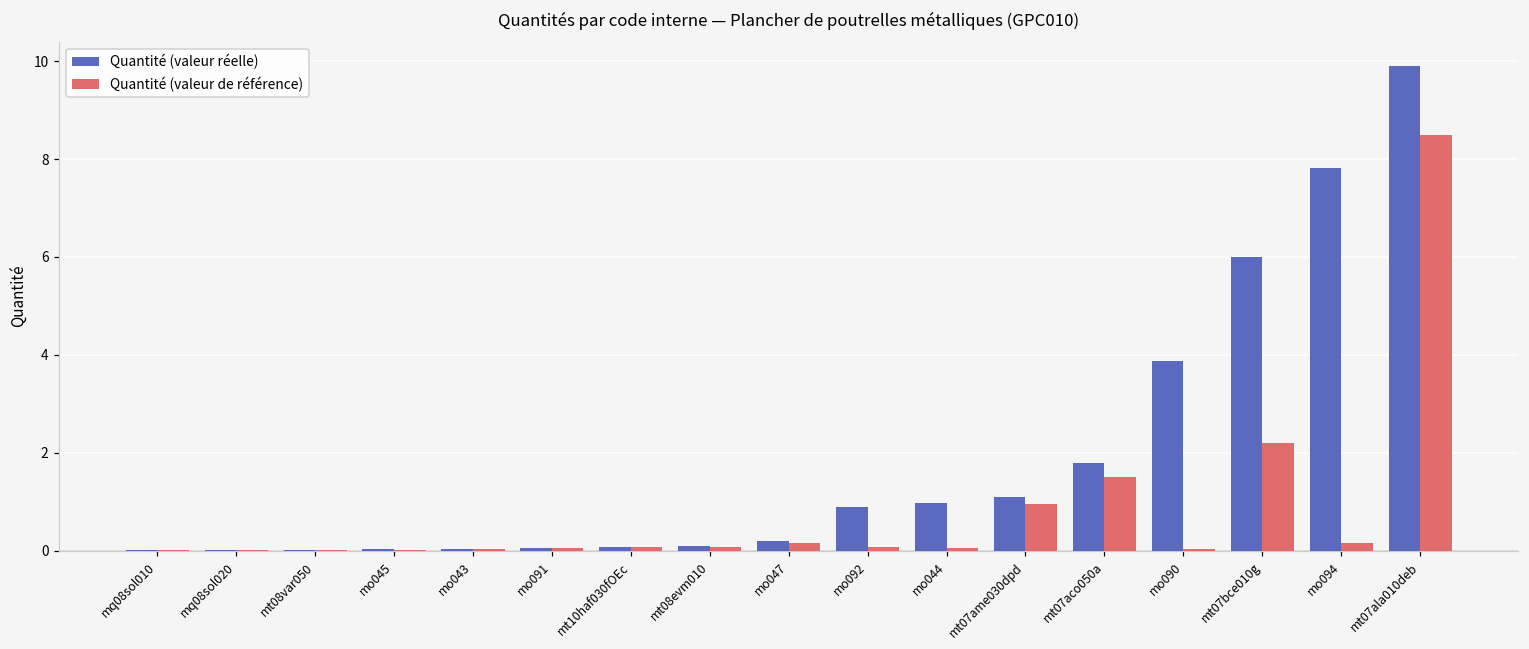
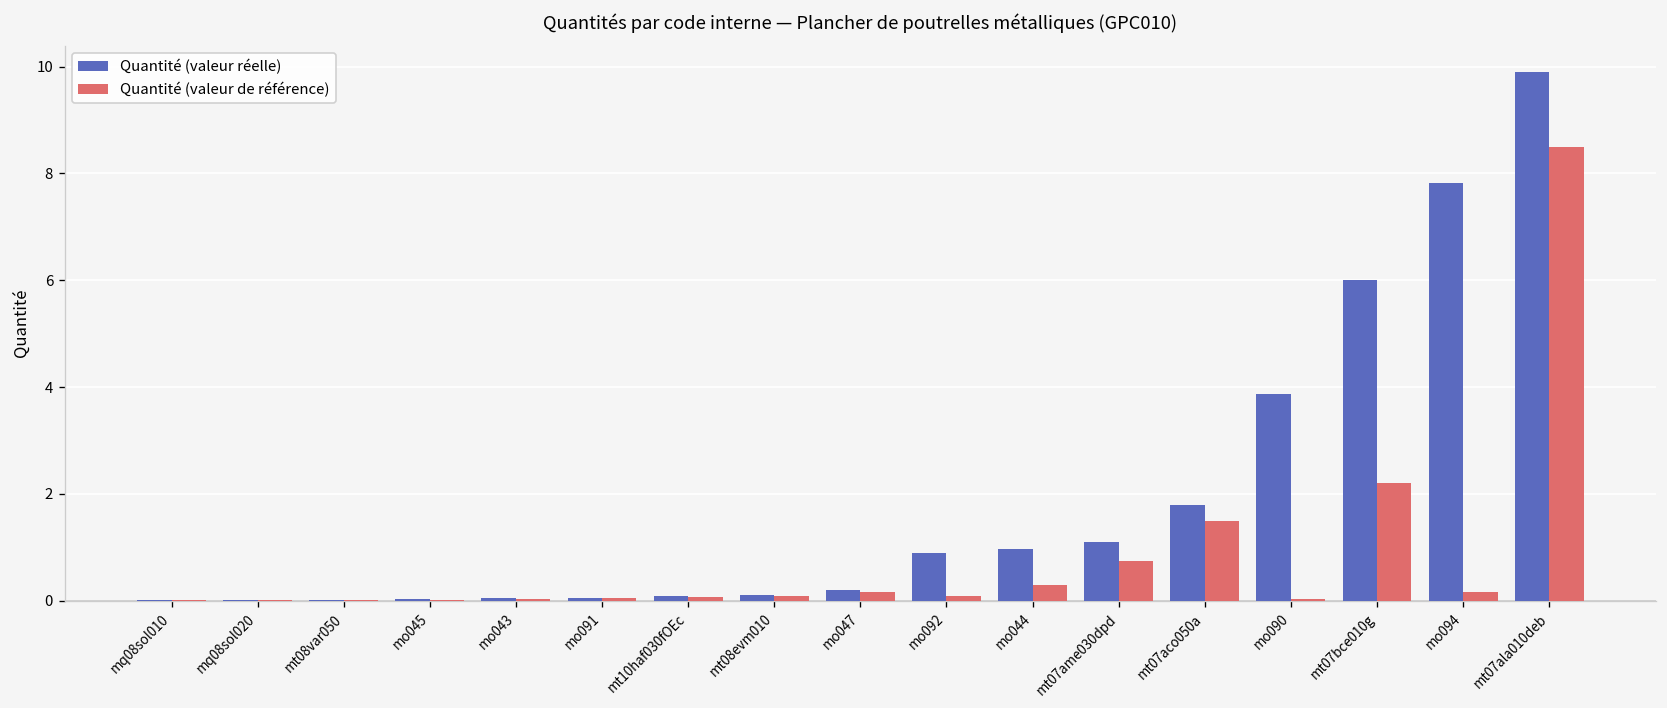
  {
    "Quantité (valeur réelle)": {
      "mo091": 0.1,
      "mt10haf030fOEc": 0.1,
      "mt08evm010": 0.1,
      "mo047": 0.2,
      "mo092": 0.9,
      "mo044": 1.0,
      "mt07ame030dpd": 1.1,
      "mt07aco050a": 1.8,
      "mo090": 3.9,
      "mt07bce010g": 6.0,
      "mo094": 7.8,
      "mt07ala010deb": 9.9
    },
    "Quantité (valeur de référence)": {
      "mt10haf030fOEc": 0.1,
      "mt08evm010": 0.1,
      "mo047": 0.2,
      "mo092": 0.1,
-     "mo044": 0.0,
-     "mt07ame030dpd": 1.0,
+     "mo044": 0.3,
+     "mt07ame030dpd": 0.8,
      "mt07aco050a": 1.5,
      "mt07bce010g": 2.2,
      "mo094": 0.2,
      "mt07ala010deb": 8.5
    }
  }
